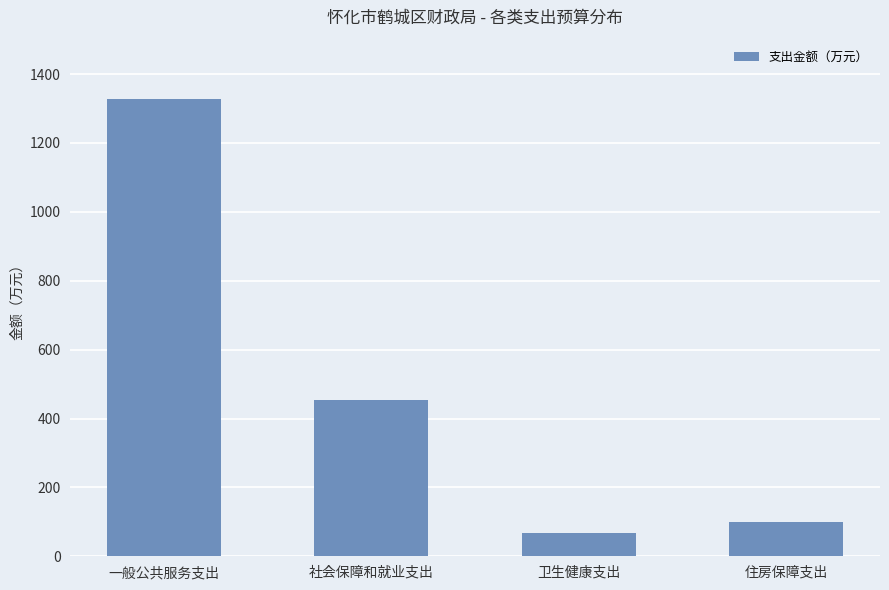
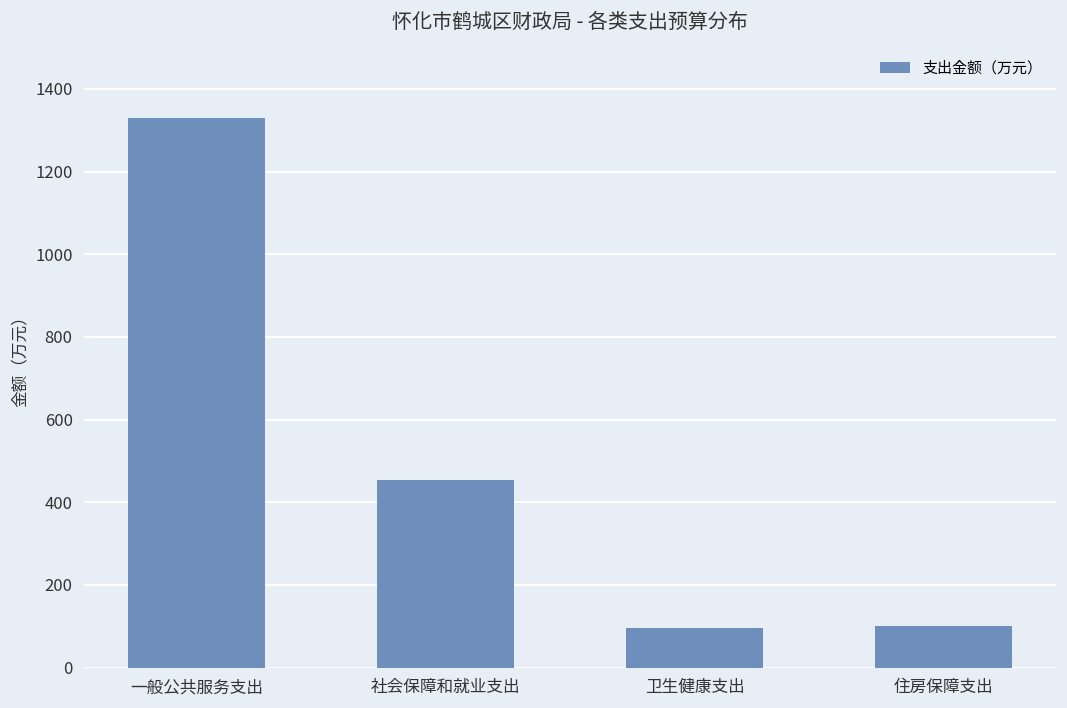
  {
    "一般公共服务支出": 1330,
    "社会保障和就业支出": 450,
-   "卫生健康支出": 70,
+   "卫生健康支出": 100,
    "住房保障支出": 100
  }
